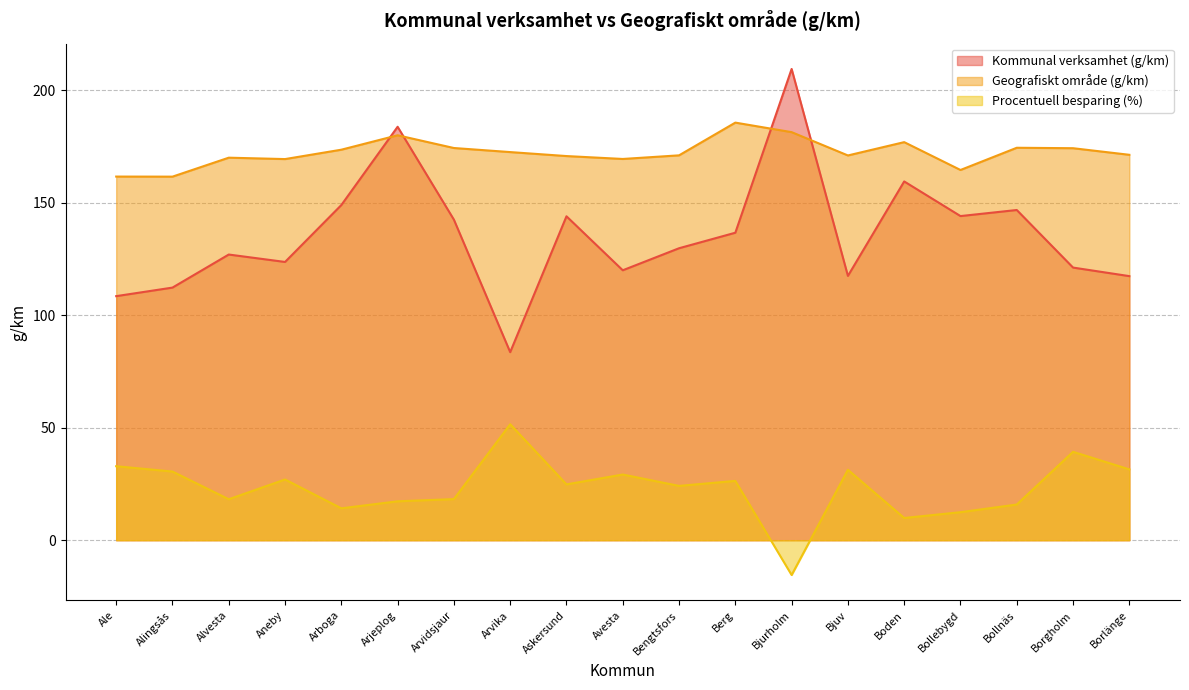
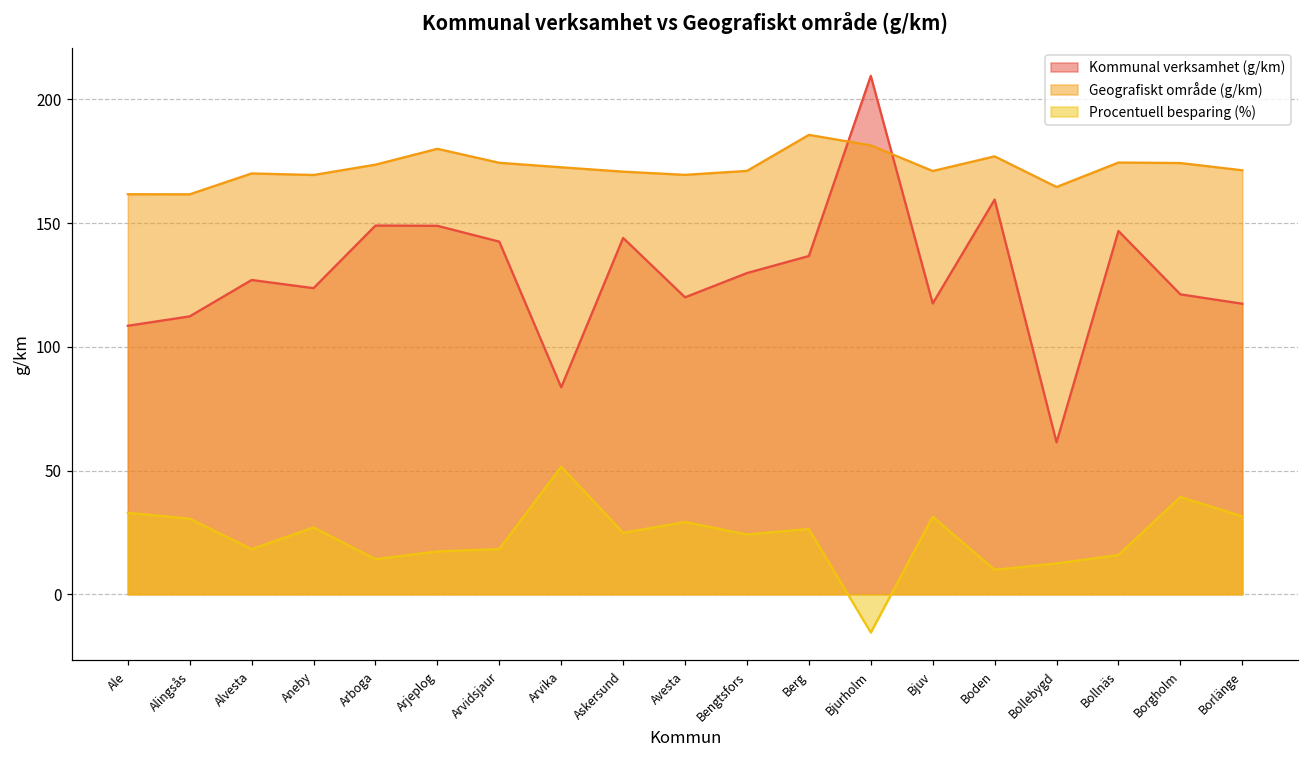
  {
    "Kommunal verksamhet (g/km)": {
      "Ale": 109,
      "Alingsås": 112,
      "Alvesta": 127,
      "Aneby": 124,
      "Arboga": 149,
-     "Arjeplog": 184,
+     "Arjeplog": 149,
      "Arvidsjaur": 143,
      "Arvika": 84,
      "Askersund": 144,
      "Avesta": 120,
      "Bengtsfors": 130,
      "Berg": 137,
      "Bjurholm": 210,
      "Bjuv": 118,
      "Boden": 160,
-     "Bollebygd": 144,
+     "Bollebygd": 61,
      "Bollnäs": 147,
      "Borgholm": 121,
      "Borlänge": 117
    }
  }
